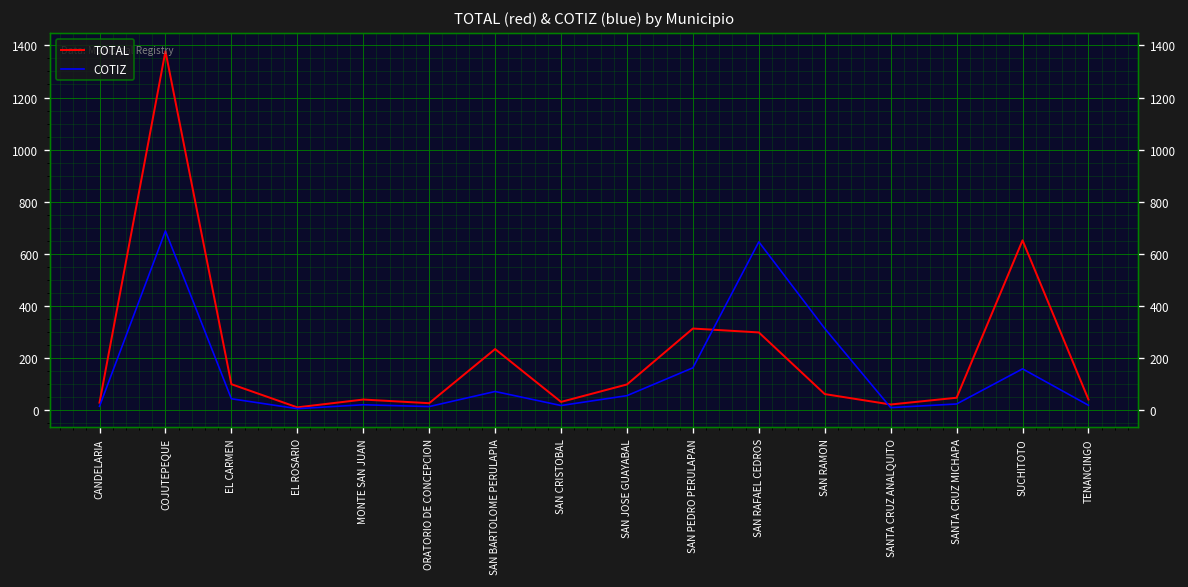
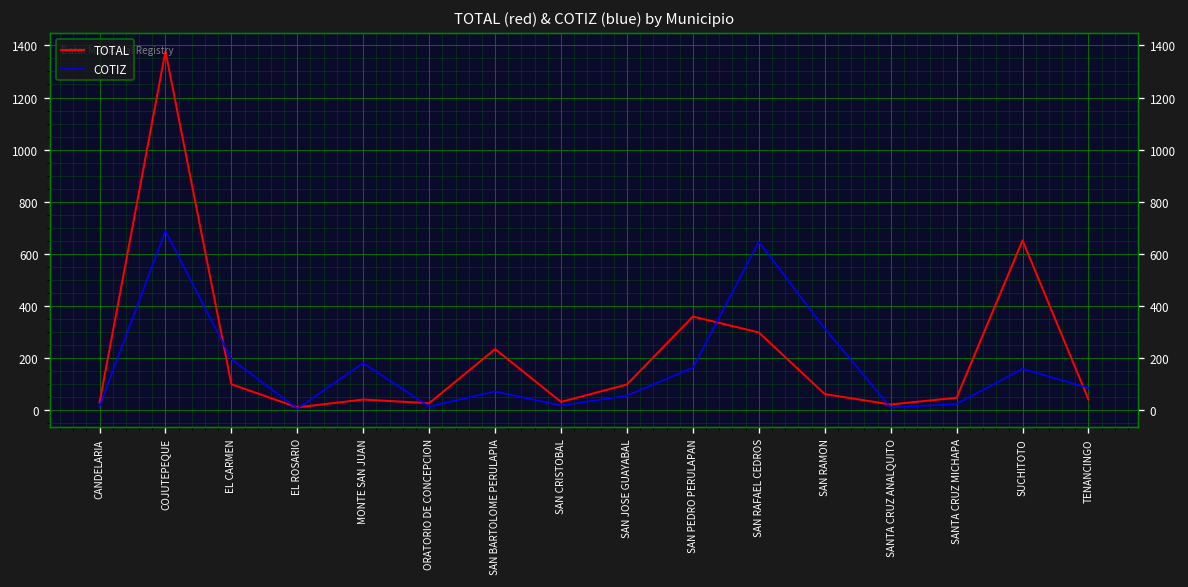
  {
    "TOTAL": {
      "CANDELARIA": 30,
      "COJUTEPEQUE": 1380,
      "EL CARMEN": 100,
      "MONTE SAN JUAN": 40,
      "ORATORIO DE CONCEPCION": 30,
      "SAN BARTOLOME PERULAPIA": 230,
      "SAN CRISTOBAL": 30,
      "SAN JOSE GUAYABAL": 100,
-     "SAN PEDRO PERULAPAN": 310,
+     "SAN PEDRO PERULAPAN": 360,
      "SAN RAFAEL CEDROS": 300,
      "SAN RAMON": 60,
      "SANTA CRUZ ANALQUITO": 20,
      "SANTA CRUZ MICHAPA": 50,
      "SUCHITOTO": 650,
      "TENANCINGO": 40
    },
    "COTIZ": {
      "CANDELARIA": 10,
      "COJUTEPEQUE": 690,
-     "EL CARMEN": 40,
-     "MONTE SAN JUAN": 20,
+     "EL CARMEN": 190,
+     "MONTE SAN JUAN": 180,
      "ORATORIO DE CONCEPCION": 10,
      "SAN BARTOLOME PERULAPIA": 70,
      "SAN CRISTOBAL": 20,
      "SAN JOSE GUAYABAL": 50,
      "SAN PEDRO PERULAPAN": 160,
      "SAN RAFAEL CEDROS": 650,
      "SAN RAMON": 310,
      "SANTA CRUZ ANALQUITO": 10,
      "SANTA CRUZ MICHAPA": 20,
      "SUCHITOTO": 160,
-     "TENANCINGO": 20
+     "TENANCINGO": 80
    }
  }
